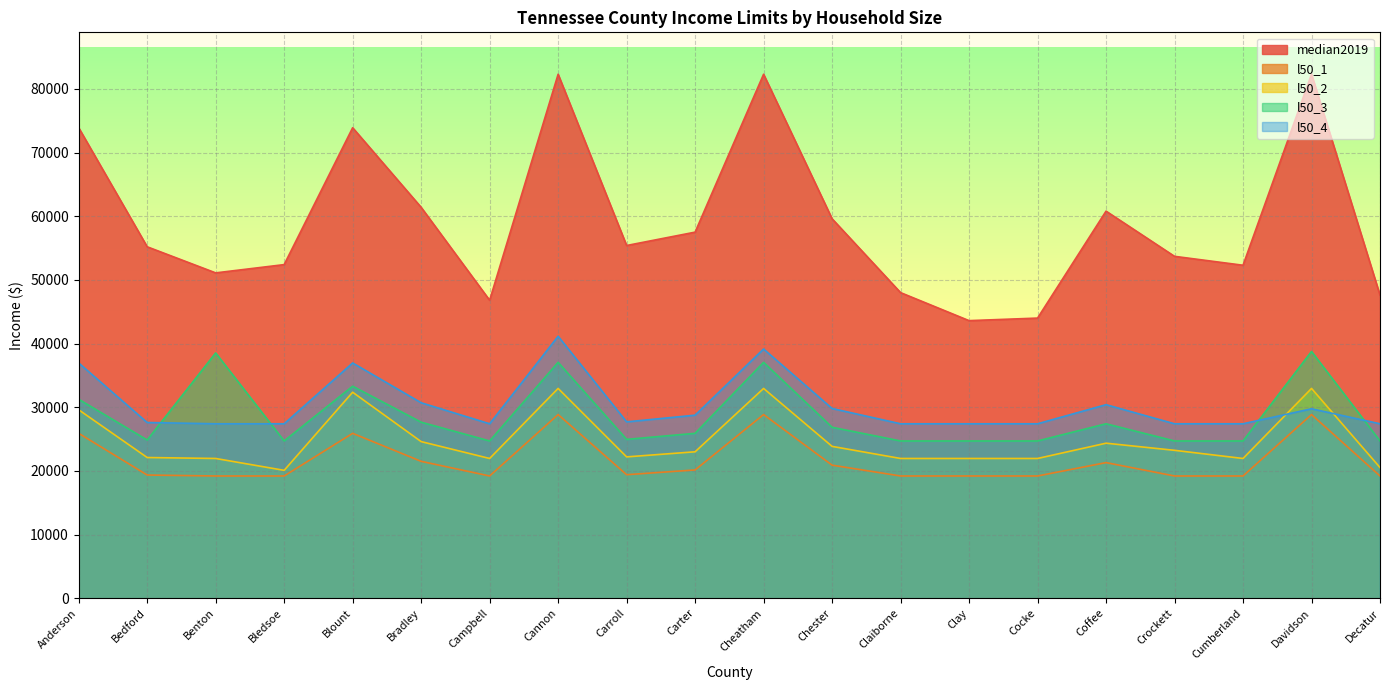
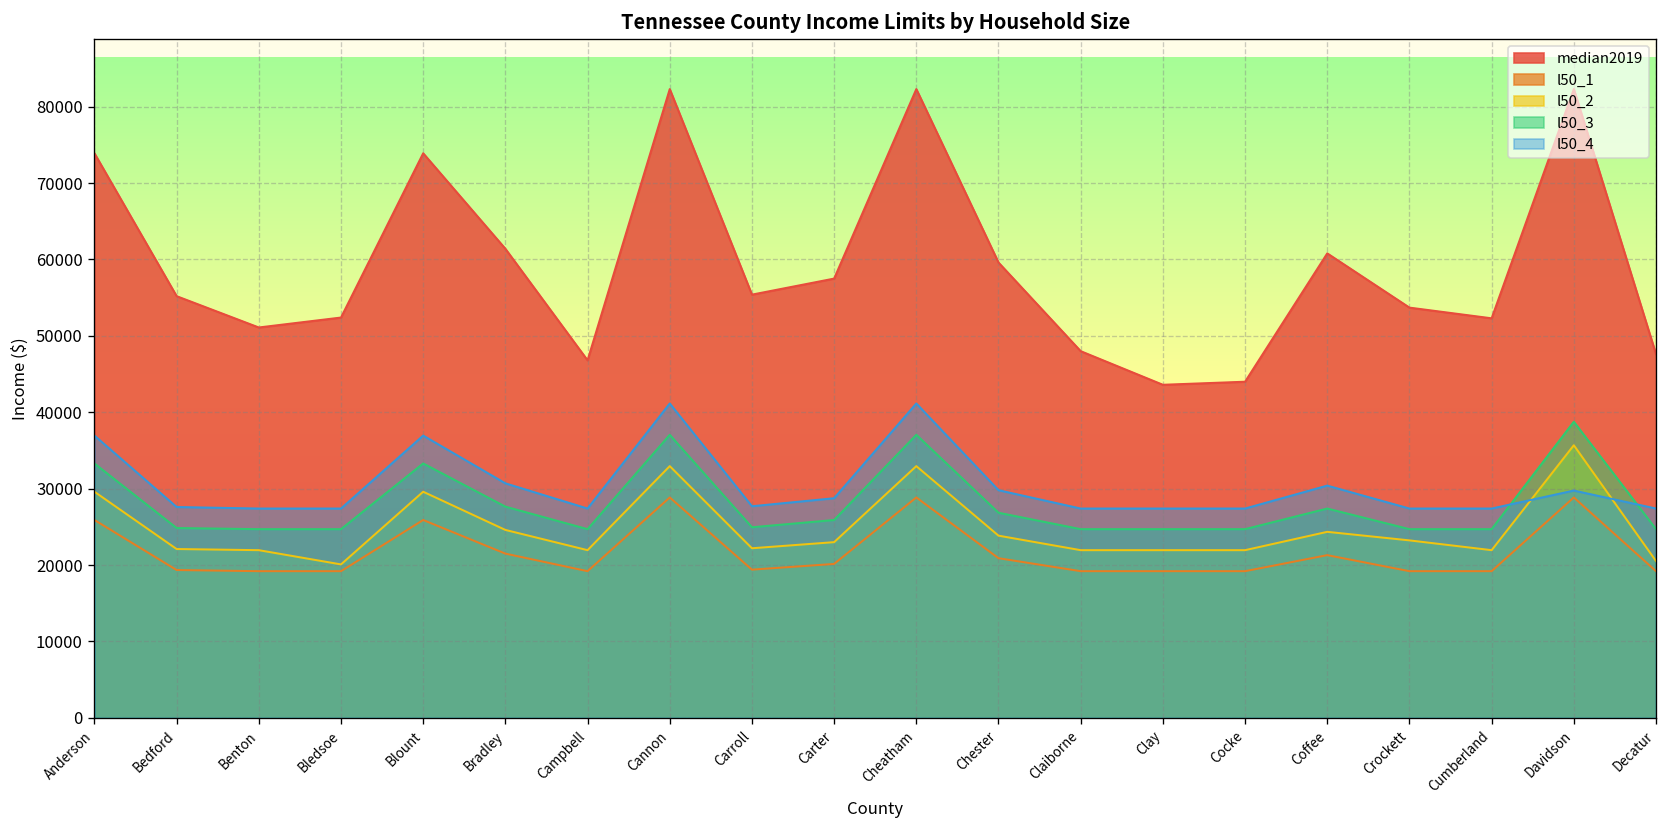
  {
    "l50_2": {
      "Anderson": 30000,
      "Bedford": 22000,
      "Benton": 22000,
      "Bledsoe": 20000,
-     "Blount": 32000,
+     "Blount": 30000,
      "Bradley": 25000,
      "Campbell": 22000,
      "Cannon": 33000,
      "Carroll": 22000,
      "Carter": 23000,
      "Cheatham": 33000,
      "Chester": 24000,
      "Claiborne": 22000,
      "Clay": 22000,
      "Cocke": 22000,
      "Coffee": 24000,
      "Crockett": 23000,
      "Cumberland": 22000,
-     "Davidson": 33000,
+     "Davidson": 36000,
      "Decatur": 21000
    },
    "l50_3": {
-     "Anderson": 31000,
+     "Anderson": 33000,
      "Bedford": 25000,
-     "Benton": 39000,
+     "Benton": 25000,
      "Bledsoe": 25000,
      "Blount": 33000,
      "Bradley": 28000,
      "Campbell": 25000,
      "Cannon": 37000,
      "Carroll": 25000,
      "Carter": 26000,
      "Cheatham": 37000,
      "Chester": 27000,
      "Claiborne": 25000,
      "Clay": 25000,
      "Cocke": 25000,
      "Coffee": 27000,
      "Crockett": 25000,
      "Cumberland": 25000,
      "Davidson": 39000,
      "Decatur": 25000
    },
    "l50_4": {
      "Anderson": 37000,
      "Bedford": 28000,
      "Benton": 27000,
      "Bledsoe": 27000,
      "Blount": 37000,
      "Bradley": 31000,
      "Campbell": 27000,
      "Cannon": 41000,
      "Carroll": 28000,
      "Carter": 29000,
-     "Cheatham": 39000,
+     "Cheatham": 41000,
      "Chester": 30000,
      "Claiborne": 27000,
      "Clay": 27000,
      "Cocke": 27000,
      "Coffee": 30000,
      "Crockett": 27000,
      "Cumberland": 27000,
      "Davidson": 30000,
      "Decatur": 27000
    }
  }
